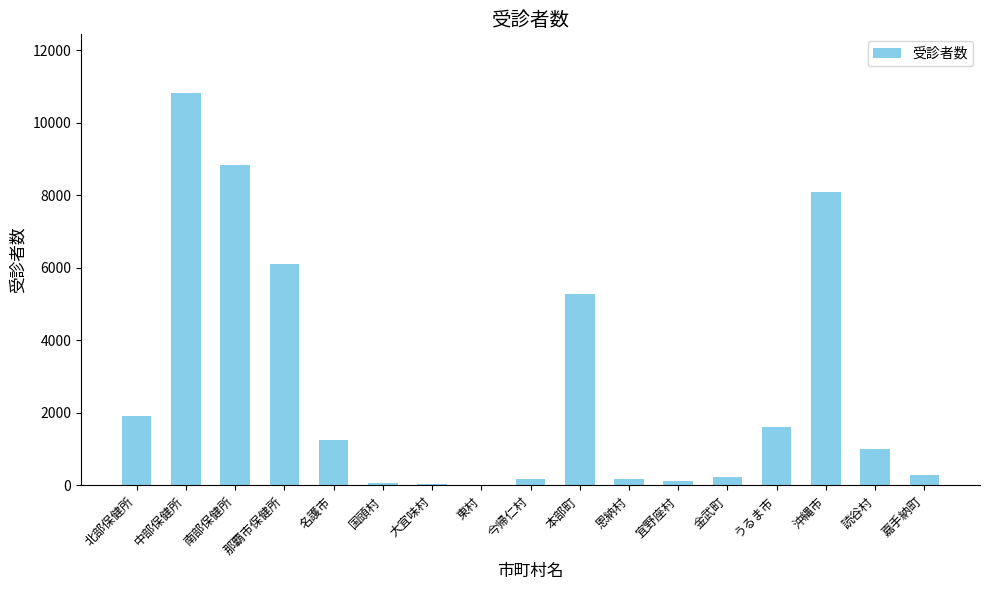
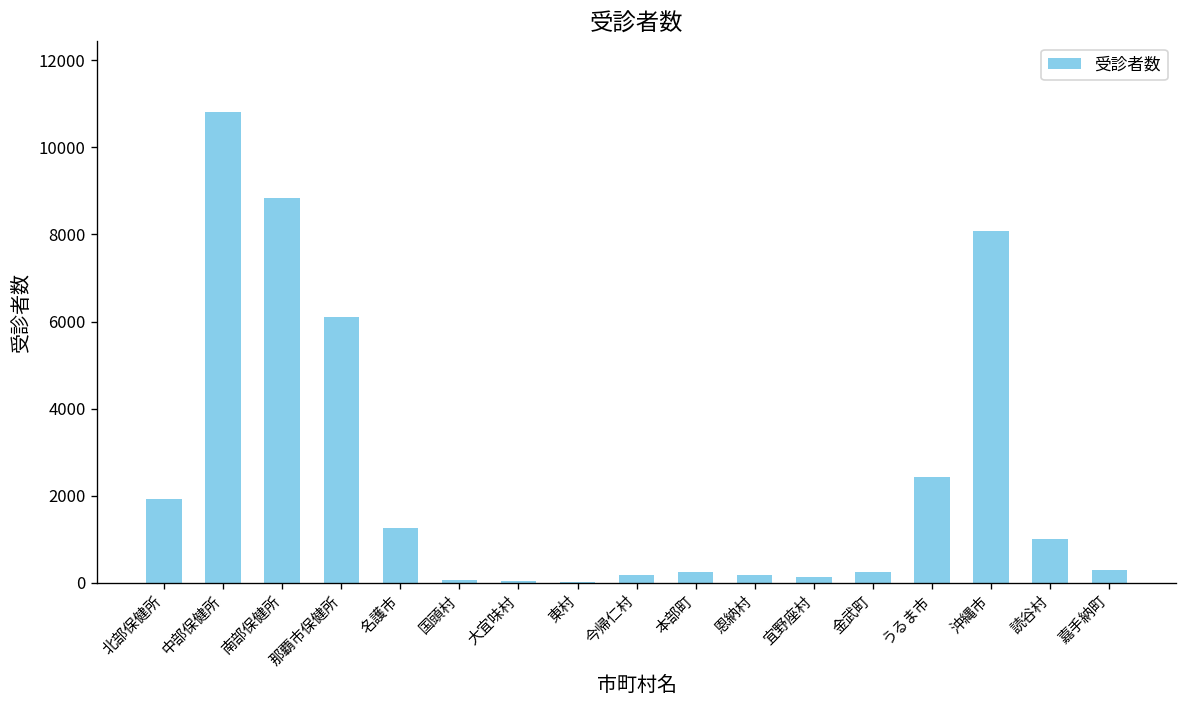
  {
    "北部保健所": 1900,
    "中部保健所": 10800,
    "南部保健所": 8800,
    "那覇市保健所": 6100,
    "名護市": 1200,
    "今帰仁村": 200,
-   "本部町": 5300,
+   "本部町": 200,
    "恩納村": 200,
    "宜野座村": 100,
    "金武町": 200,
-   "うるま市": 1600,
+   "うるま市": 2400,
    "沖縄市": 8100,
    "読谷村": 1000,
    "嘉手納町": 300
  }
